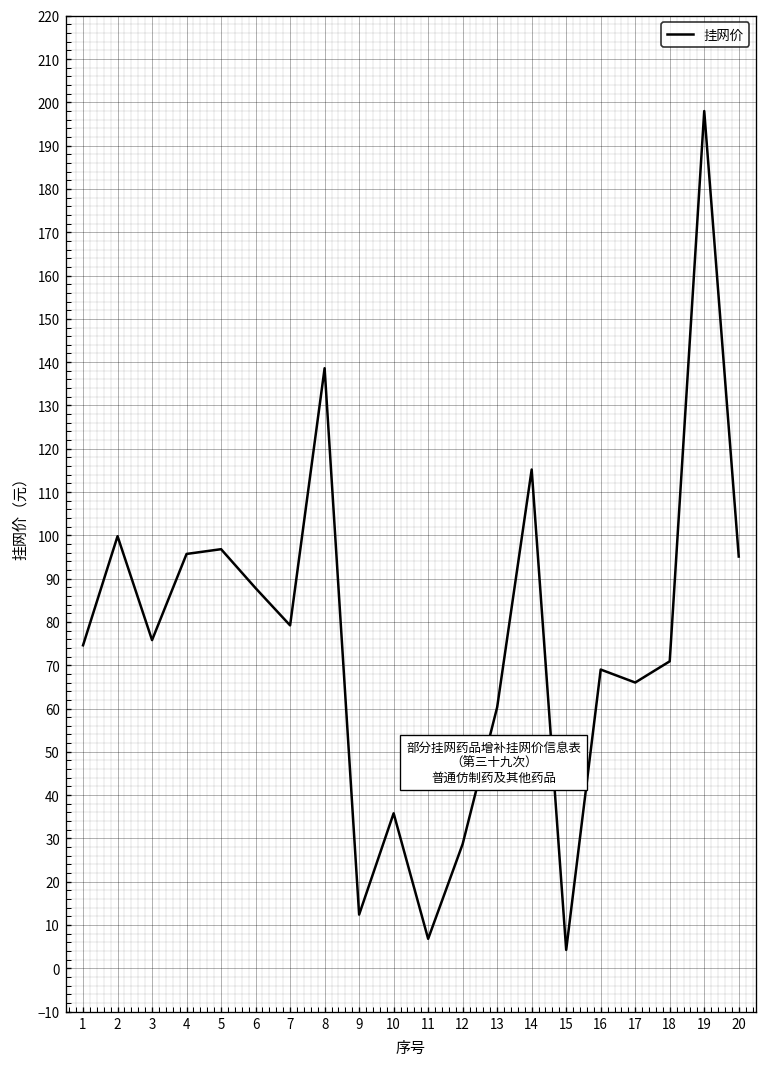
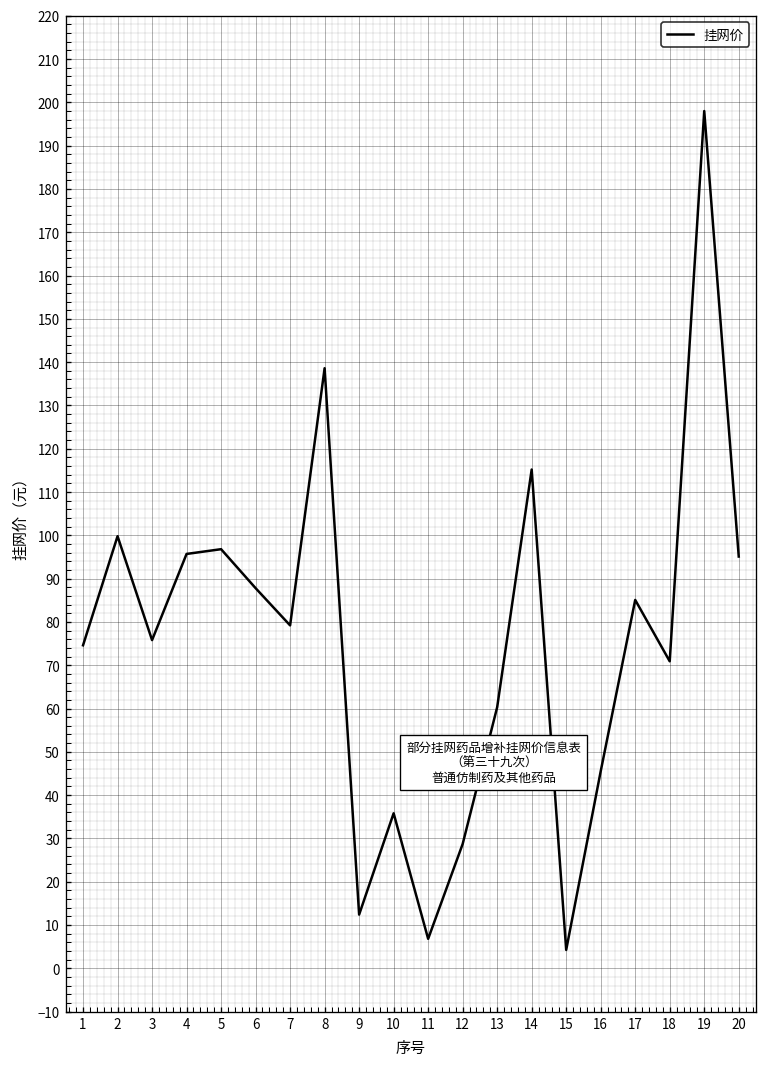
  {
    "1": 75,
    "2": 100,
    "3": 76,
    "4": 96,
    "5": 97,
    "6": 88,
    "7": 79,
    "8": 139,
    "9": 12,
    "10": 36,
    "11": 7,
    "12": 29,
    "13": 60,
    "14": 115,
    "15": 4,
-   "16": 69,
-   "17": 66,
+   "16": 46,
+   "17": 85,
    "18": 71,
    "19": 198,
    "20": 95
  }
